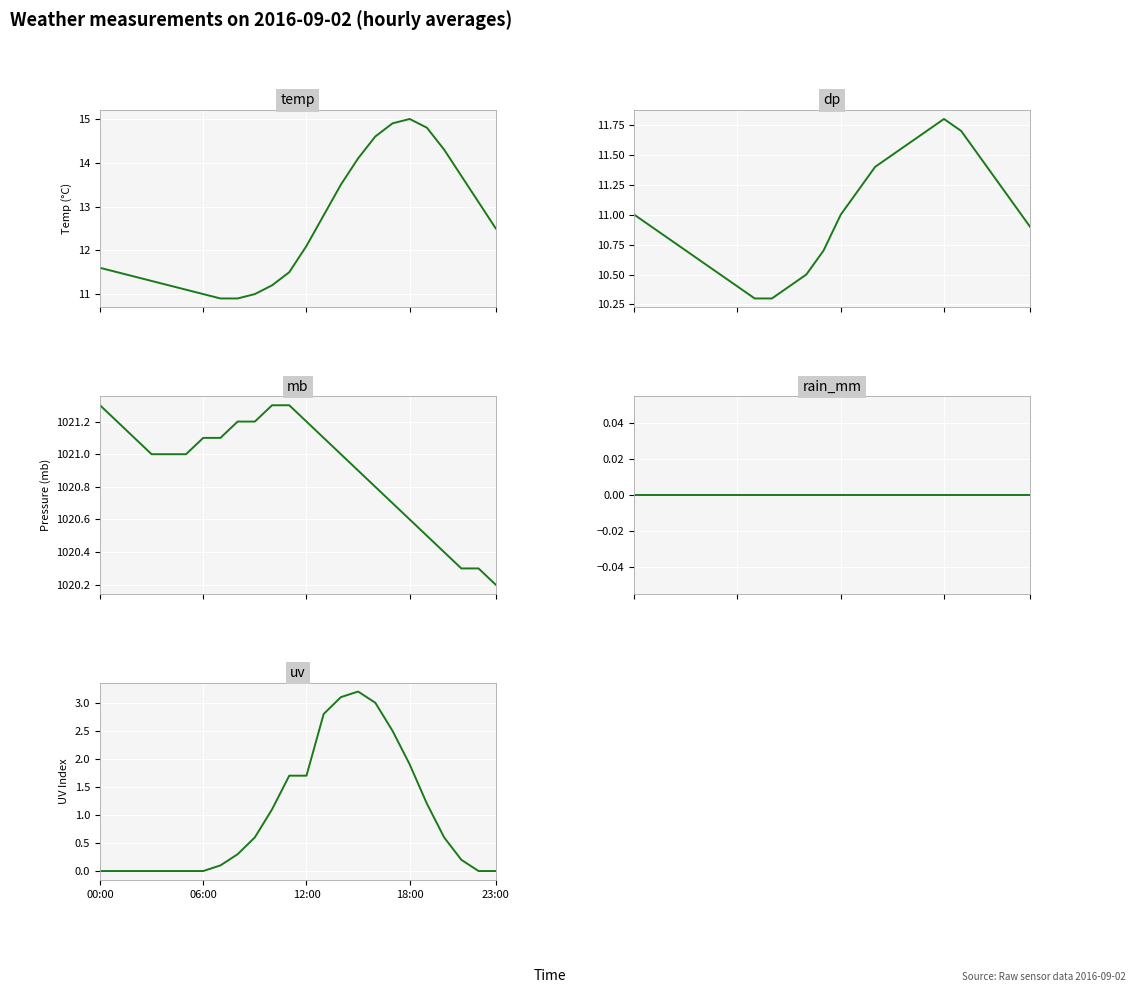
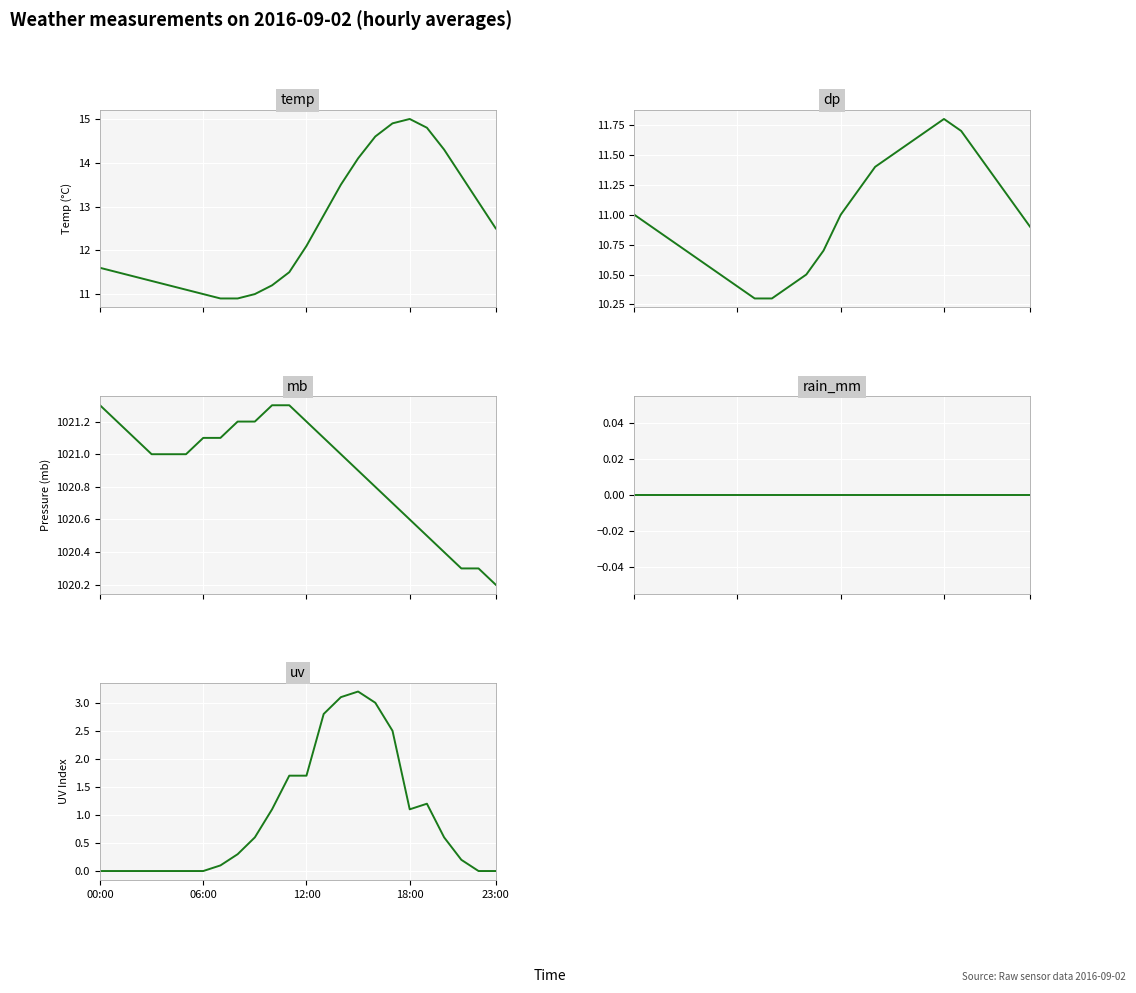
  {
    "uv": {
      "00:00": 0.0,
      "06:00": 0.0,
      "12:00": 1.7,
-     "18:00": 1.9,
+     "18:00": 1.1,
      "23:00": 0.0
    }
  }
